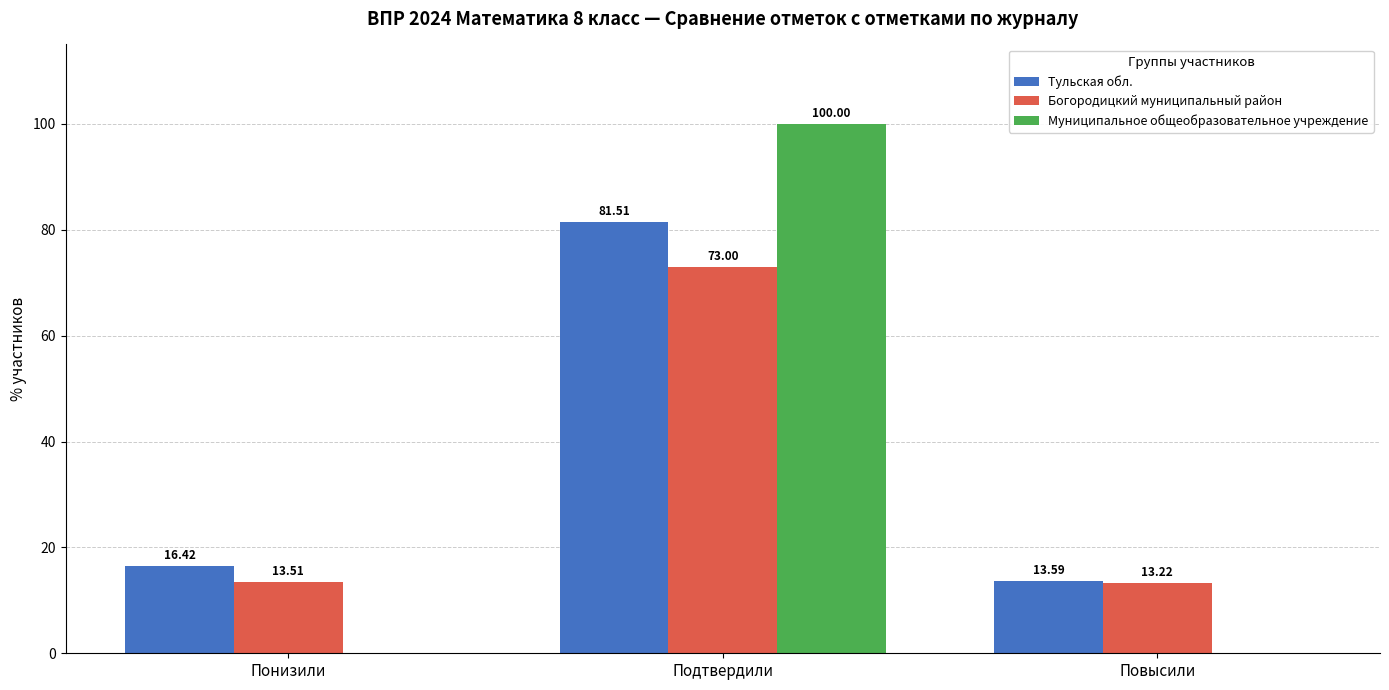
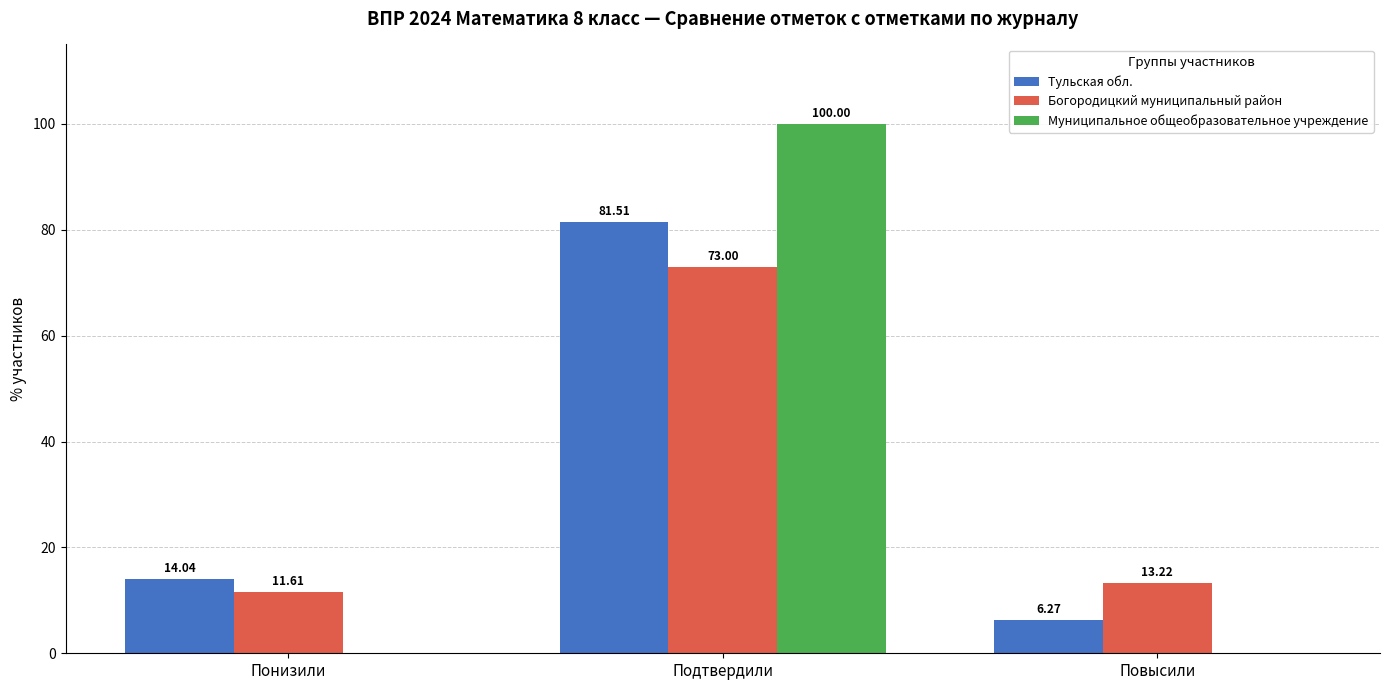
  {
    "Тульская обл.": {
-     "Понизили": 16.42,
+     "Понизили": 14.04,
      "Подтвердили": 81.51,
-     "Повысили": 13.59
+     "Повысили": 6.27
    },
    "Богородицкий муниципальный район": {
-     "Понизили": 13.51,
+     "Понизили": 11.61,
      "Подтвердили": 73.00,
      "Повысили": 13.22
    },
    "Муниципальное общеобразовательное учреждение": {
      "Подтвердили": 100.00
    }
  }
